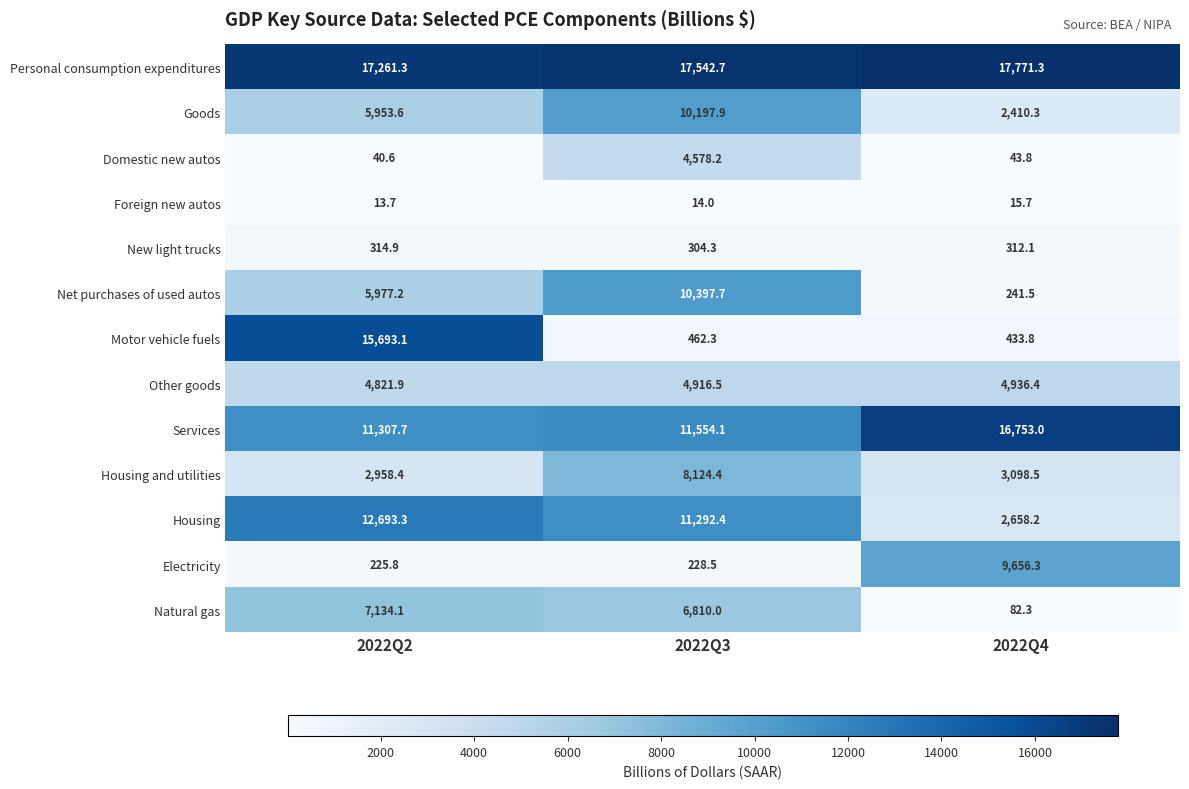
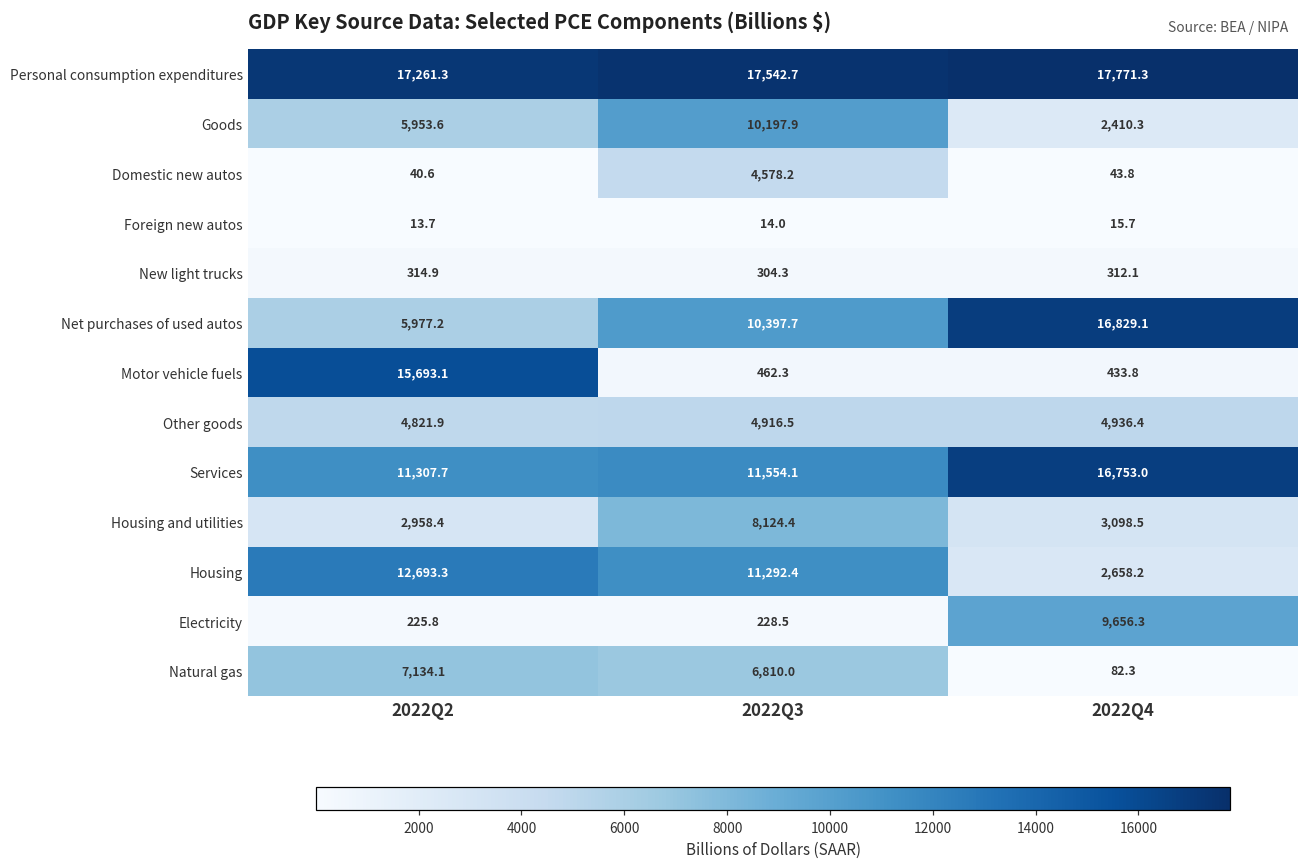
  {
    "Personal consumption expenditures": {
      "2022Q2": "17,261.3",
      "2022Q3": "17,542.7",
      "2022Q4": "17,771.3"
    },
    "Goods": {
      "2022Q2": "5,953.6",
      "2022Q3": "10,197.9",
      "2022Q4": "2,410.3"
    },
    "Domestic new autos": {
      "2022Q2": "40.6",
      "2022Q3": "4,578.2",
      "2022Q4": "43.8"
    },
    "Foreign new autos": {
      "2022Q2": "13.7",
      "2022Q3": "14.0",
      "2022Q4": "15.7"
    },
    "New light trucks": {
      "2022Q2": "314.9",
      "2022Q3": "304.3",
      "2022Q4": "312.1"
    },
    "Net purchases of used autos": {
      "2022Q2": "5,977.2",
      "2022Q3": "10,397.7",
-     "2022Q4": "241.5"
+     "2022Q4": "16,829.1"
    },
    "Motor vehicle fuels": {
      "2022Q2": "15,693.1",
      "2022Q3": "462.3",
      "2022Q4": "433.8"
    },
    "Other goods": {
      "2022Q2": "4,821.9",
      "2022Q3": "4,916.5",
      "2022Q4": "4,936.4"
    },
    "Services": {
      "2022Q2": "11,307.7",
      "2022Q3": "11,554.1",
      "2022Q4": "16,753.0"
    },
    "Housing and utilities": {
      "2022Q2": "2,958.4",
      "2022Q3": "8,124.4",
      "2022Q4": "3,098.5"
    },
    "Housing": {
      "2022Q2": "12,693.3",
      "2022Q3": "11,292.4",
      "2022Q4": "2,658.2"
    },
    "Electricity": {
      "2022Q2": "225.8",
      "2022Q3": "228.5",
      "2022Q4": "9,656.3"
    },
    "Natural gas": {
      "2022Q2": "7,134.1",
      "2022Q3": "6,810.0",
      "2022Q4": "82.3"
    }
  }
